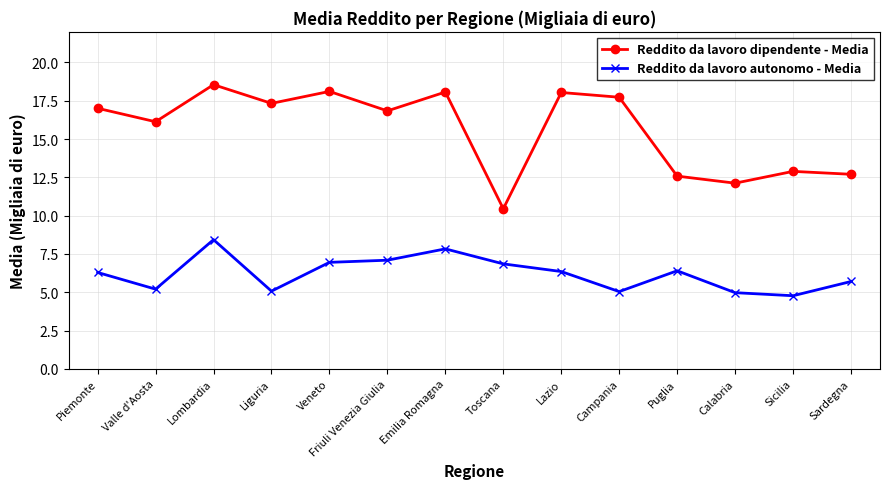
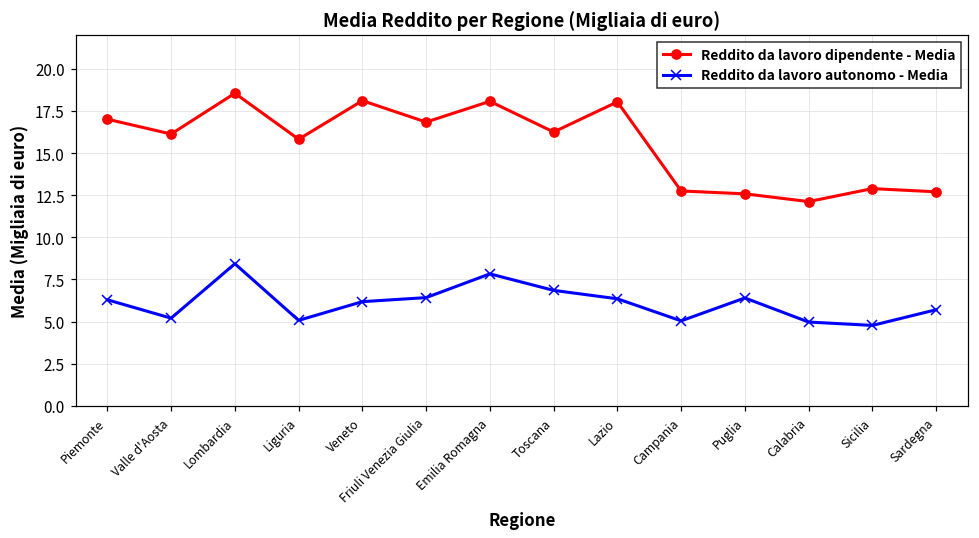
  {
    "Reddito da lavoro dipendente - Media": {
      "Piemonte": 17.0,
      "Valle d'Aosta": 16.1,
      "Lombardia": 18.6,
-     "Liguria": 17.3,
+     "Liguria": 15.8,
      "Veneto": 18.1,
      "Friuli Venezia Giulia": 16.8,
      "Emilia Romagna": 18.1,
-     "Toscana": 10.5,
+     "Toscana": 16.3,
      "Lazio": 18.0,
-     "Campania": 17.7,
+     "Campania": 12.8,
      "Puglia": 12.6,
      "Calabria": 12.1,
      "Sicilia": 12.9,
      "Sardegna": 12.7
    },
    "Reddito da lavoro autonomo - Media": {
      "Piemonte": 6.3,
      "Valle d'Aosta": 5.2,
      "Lombardia": 8.4,
      "Liguria": 5.1,
-     "Veneto": 7.0,
-     "Friuli Venezia Giulia": 7.1,
+     "Veneto": 6.2,
+     "Friuli Venezia Giulia": 6.4,
      "Emilia Romagna": 7.8,
      "Toscana": 6.9,
      "Lazio": 6.4,
      "Campania": 5.0,
      "Puglia": 6.4,
      "Calabria": 5.0,
      "Sicilia": 4.8,
      "Sardegna": 5.7
    }
  }
